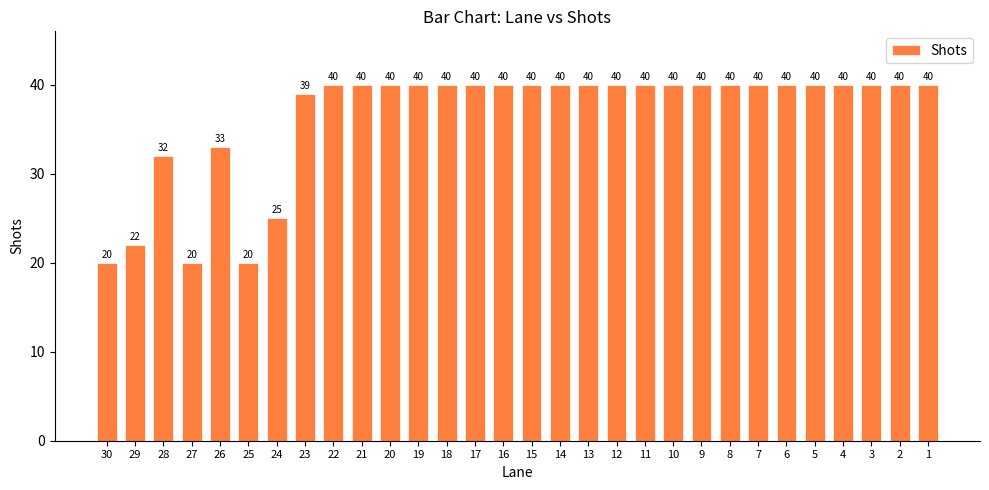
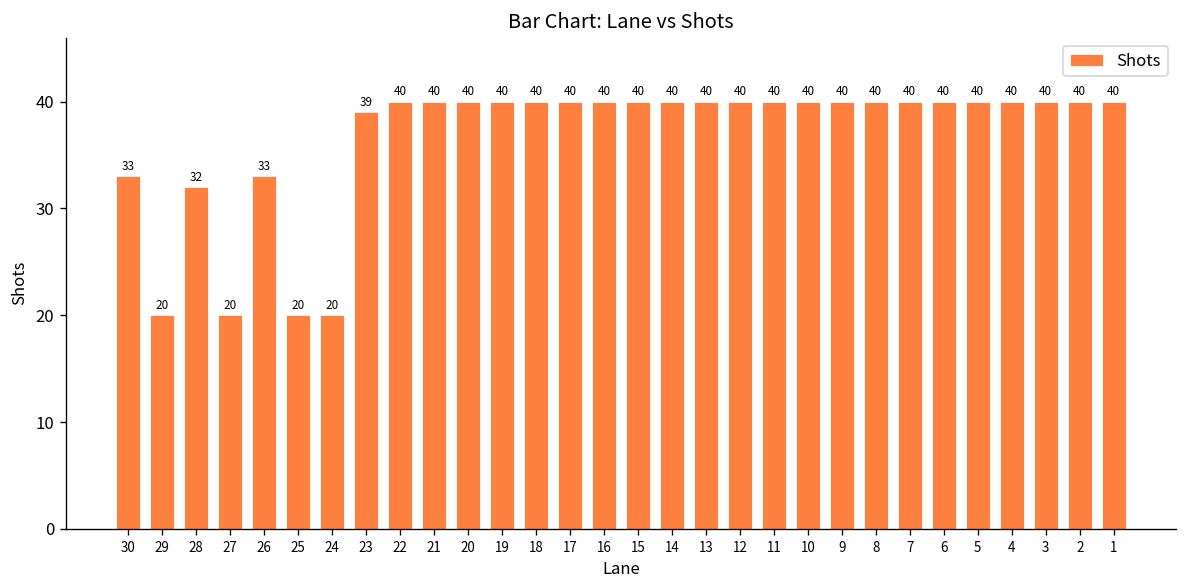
  {
-   "30": 20,
-   "29": 22,
+   "30": 33,
+   "29": 20,
    "28": 32,
    "27": 20,
    "26": 33,
    "25": 20,
-   "24": 25,
+   "24": 20,
    "23": 39,
    "22": 40,
    "21": 40,
    "20": 40,
    "19": 40,
    "18": 40,
    "17": 40,
    "16": 40,
    "15": 40,
    "14": 40,
    "13": 40,
    "12": 40,
    "11": 40,
    "10": 40,
    "9": 40,
    "8": 40,
    "7": 40,
    "6": 40,
    "5": 40,
    "4": 40,
    "3": 40,
    "2": 40,
    "1": 40
  }
